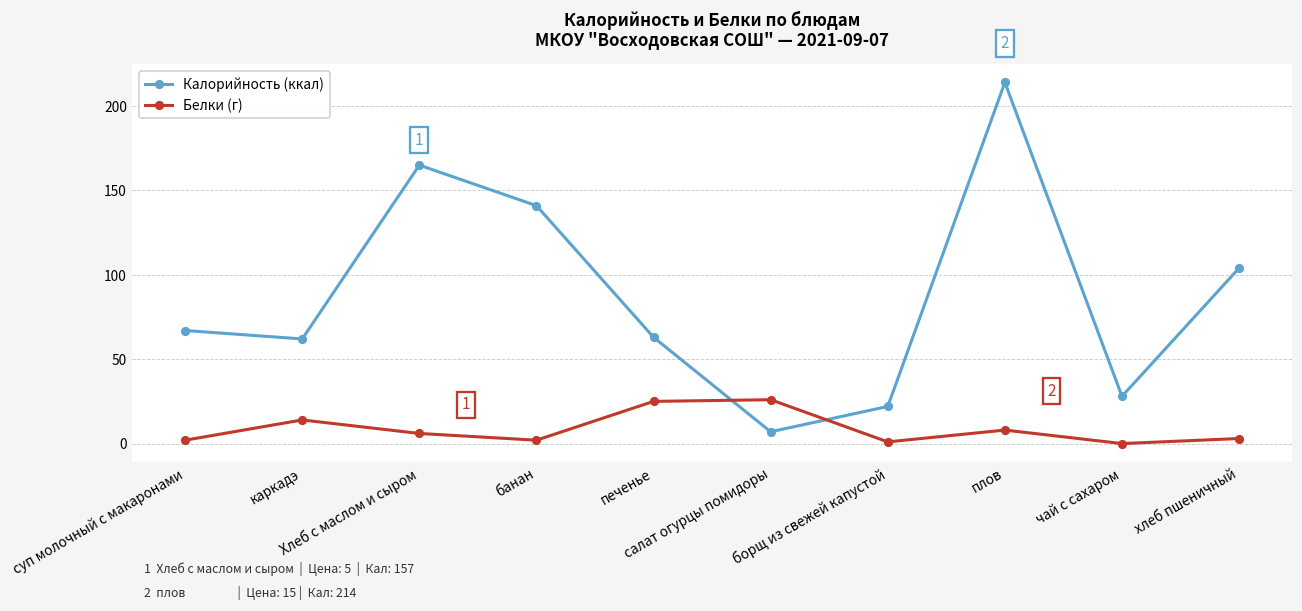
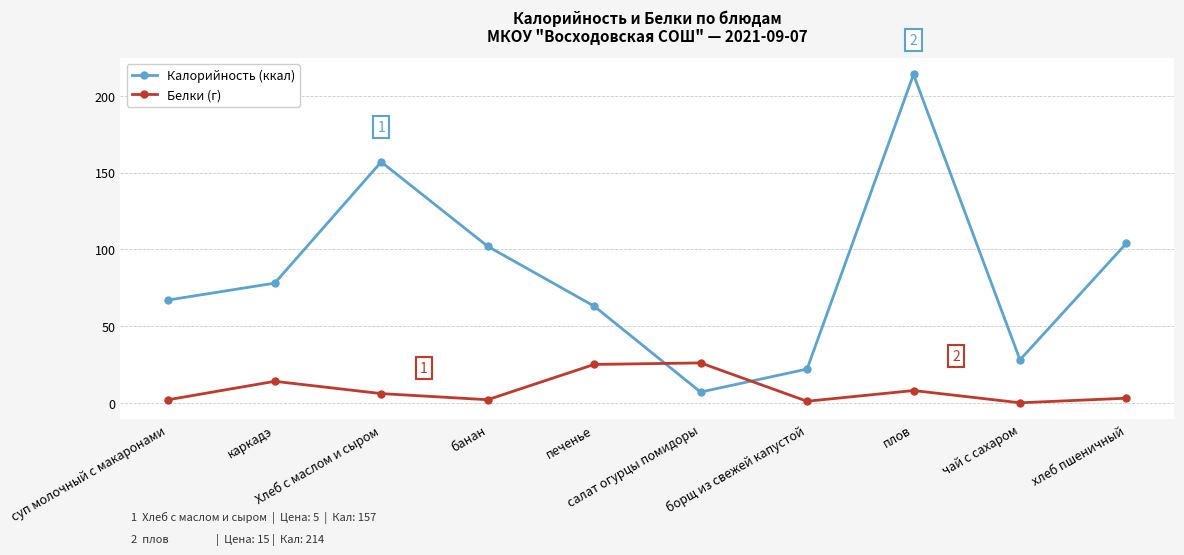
  {
    "Калорийность (ккал)": {
      "суп молочный с макаронами": 67,
-     "каркадэ": 62,
-     "Хлеб с маслом и сыром": 165,
-     "банан": 141,
+     "каркадэ": 78,
+     "Хлеб с маслом и сыром": 157,
+     "банан": 102,
      "печенье": 63,
      "салат огурцы помидоры": 7,
      "борщ из свежей капустой": 22,
      "плов": 214,
      "чай с сахаром": 28,
      "хлеб пшеничный": 104
    },
    "Белки (г)": {
      "суп молочный с макаронами": 2,
      "каркадэ": 14,
      "Хлеб с маслом и сыром": 6,
      "банан": 2,
      "печенье": 25,
      "салат огурцы помидоры": 26,
      "борщ из свежей капустой": 1,
      "плов": 8,
      "чай с сахаром": 0,
      "хлеб пшеничный": 3
    }
  }
